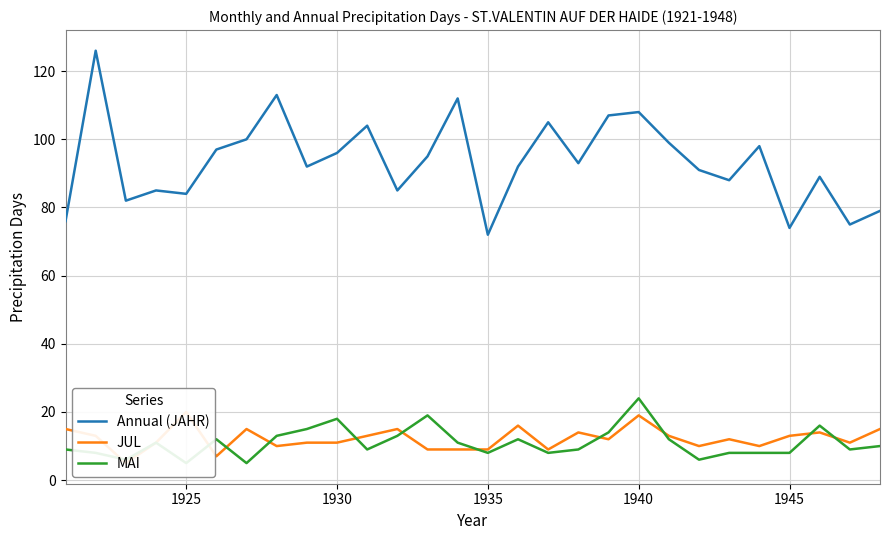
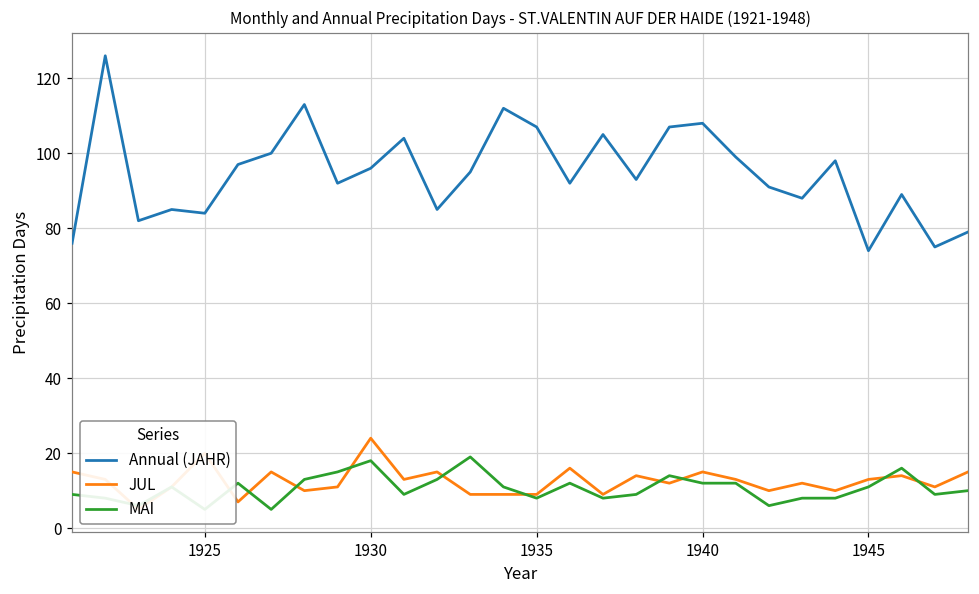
  {
    "Annual (JAHR)": {
      "1925": 84,
      "1930": 96,
-     "1935": 72,
+     "1935": 107,
      "1940": 108,
      "1945": 74
    },
    "JUL": {
-     "1930": 11,
+     "1930": 24,
      "1935": 9,
-     "1940": 19,
+     "1940": 15,
      "1945": 13
    },
    "MAI": {
      "1930": 18,
      "1935": 8,
-     "1940": 24,
-     "1945": 8
+     "1940": 12,
+     "1945": 11
    }
  }
